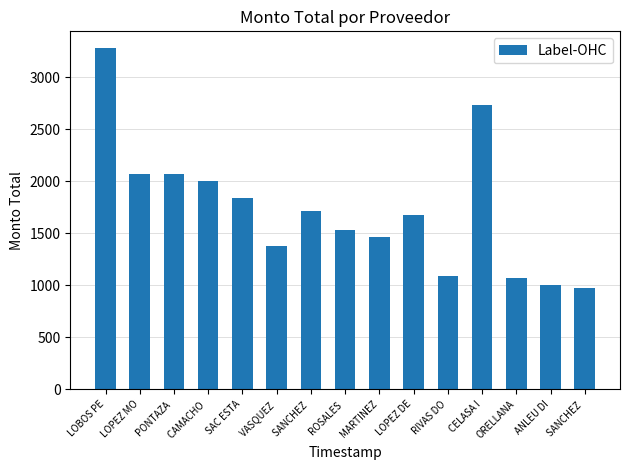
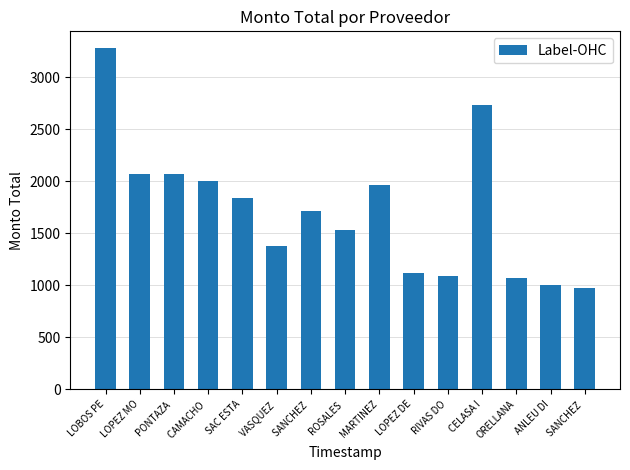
  {
    "LOBOS PE": 3280,
    "LOPEZ MO": 2070,
    "PONTAZA": 2070,
    "CAMACHO": 2010,
    "SAC ESTA": 1840,
    "VASQUEZ": 1380,
    "ROSALES": 1530,
-   "MARTINEZ": 1460,
-   "LOPEZ DE": 1670,
+   "MARTINEZ": 1970,
+   "LOPEZ DE": 1120,
    "RIVAS DO": 1090,
    "CELASA I": 2730,
    "ORELLANA": 1070,
    "ANLEU DI": 1000
  }
